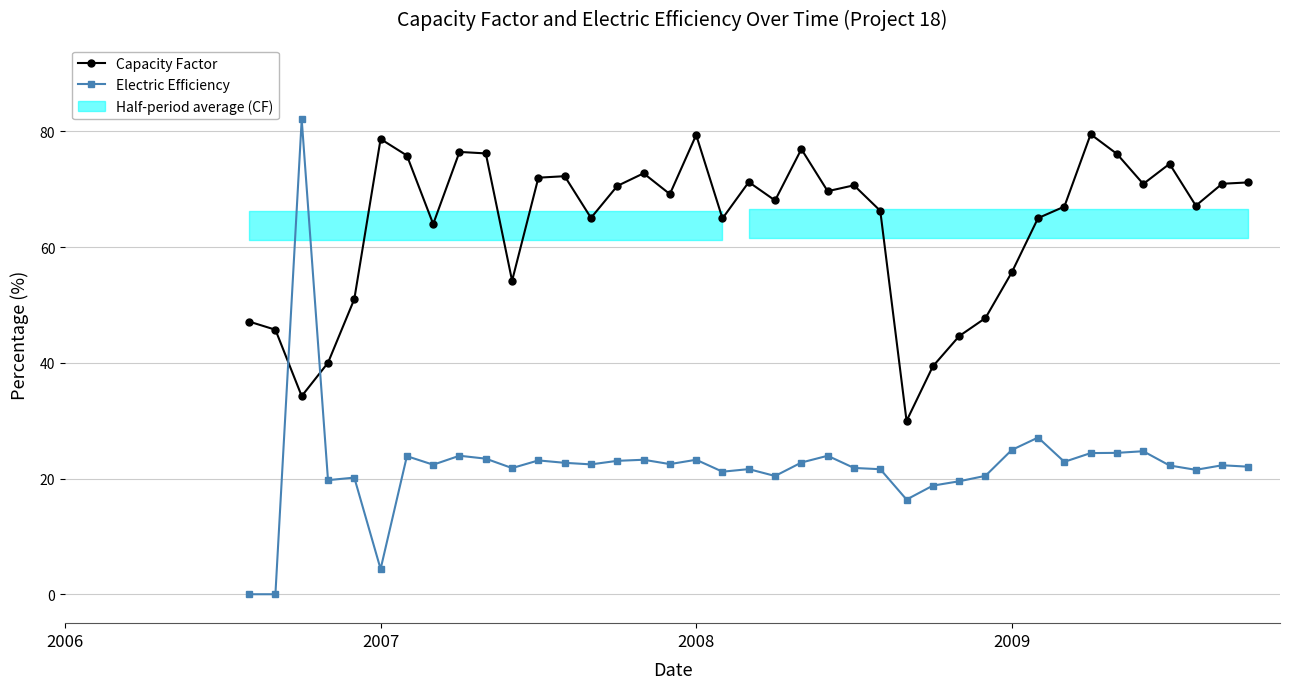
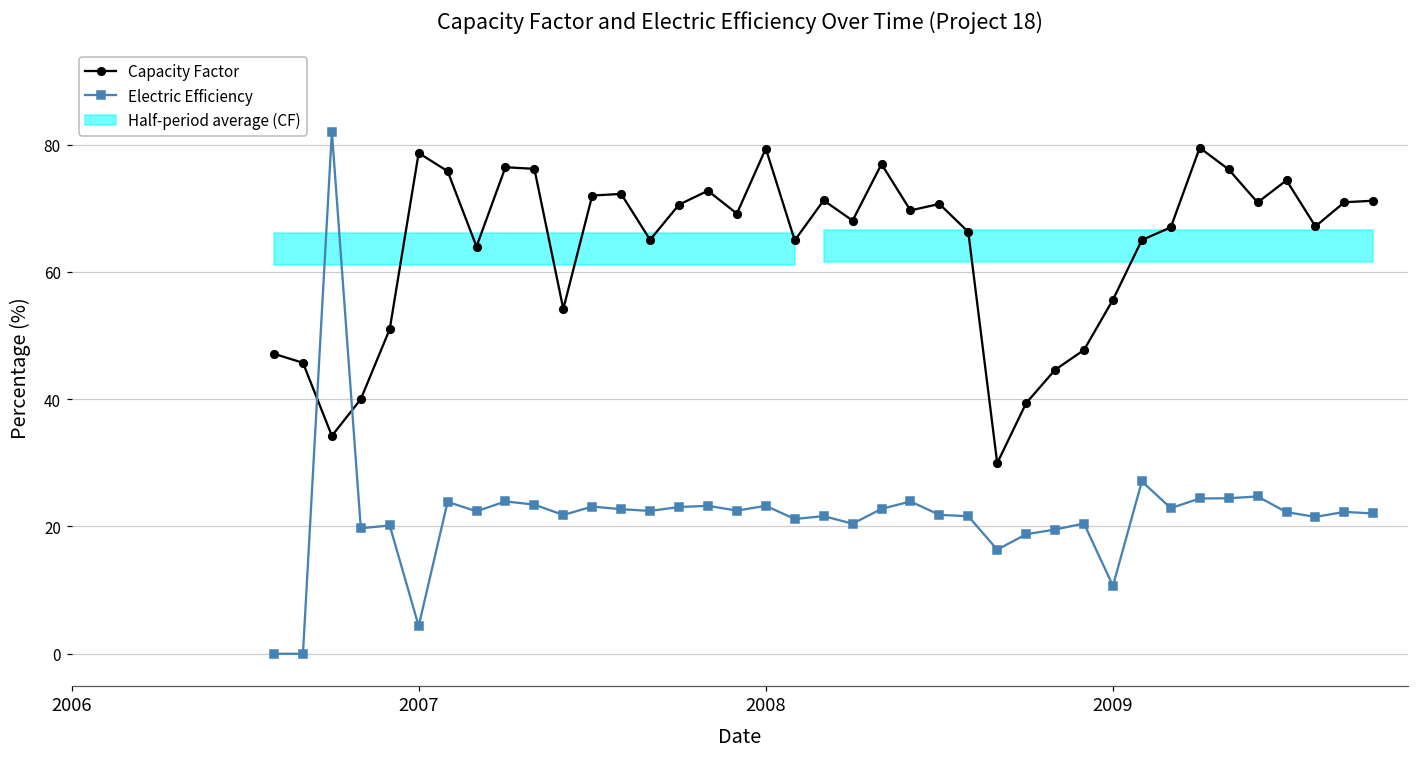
  {
    "Capacity Factor": {
      "2007": 79,
      "2008": 79,
      "2009": 56
    },
    "Electric Efficiency": {
      "2007": 4,
      "2008": 23,
-     "2009": 25
+     "2009": 11
    }
  }
